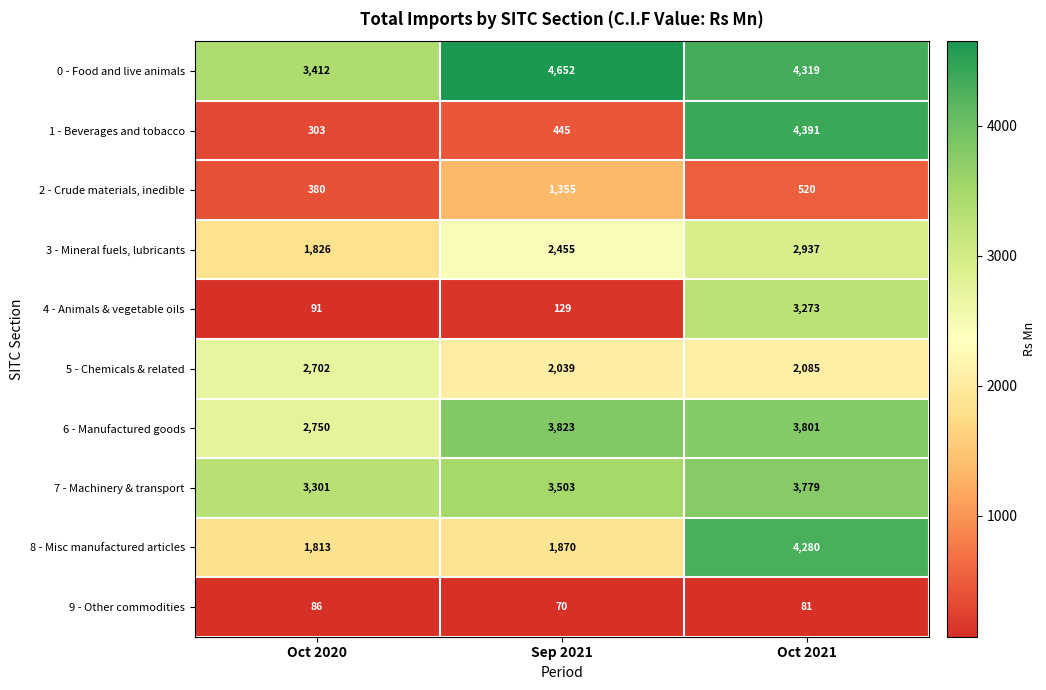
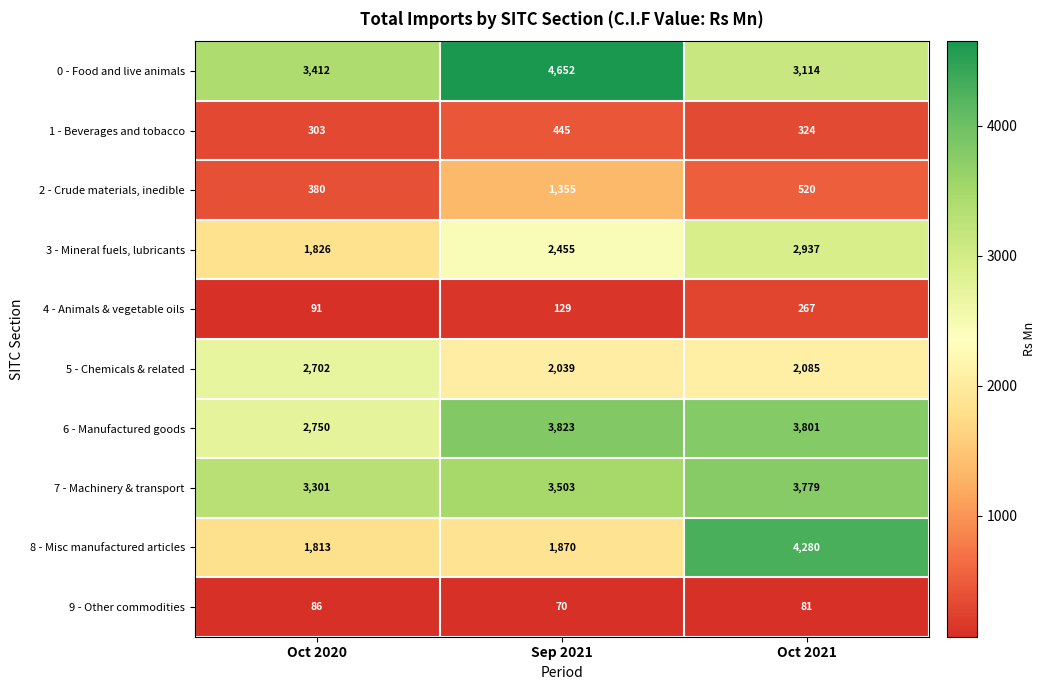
  {
    "0 - Food and live animals": {
      "Oct 2020": "3,412",
      "Sep 2021": "4,652",
-     "Oct 2021": "4,319"
+     "Oct 2021": "3,114"
    },
    "1 - Beverages and tobacco": {
      "Oct 2020": "303",
      "Sep 2021": "445",
-     "Oct 2021": "4,391"
+     "Oct 2021": "324"
    },
    "2 - Crude materials, inedible": {
      "Oct 2020": "380",
      "Sep 2021": "1,355",
      "Oct 2021": "520"
    },
    "3 - Mineral fuels, lubricants": {
      "Oct 2020": "1,826",
      "Sep 2021": "2,455",
      "Oct 2021": "2,937"
    },
    "4 - Animals & vegetable oils": {
      "Oct 2020": "91",
      "Sep 2021": "129",
-     "Oct 2021": "3,273"
+     "Oct 2021": "267"
    },
    "5 - Chemicals & related": {
      "Oct 2020": "2,702",
      "Sep 2021": "2,039",
      "Oct 2021": "2,085"
    },
    "6 - Manufactured goods": {
      "Oct 2020": "2,750",
      "Sep 2021": "3,823",
      "Oct 2021": "3,801"
    },
    "7 - Machinery & transport": {
      "Oct 2020": "3,301",
      "Sep 2021": "3,503",
      "Oct 2021": "3,779"
    },
    "8 - Misc manufactured articles": {
      "Oct 2020": "1,813",
      "Sep 2021": "1,870",
      "Oct 2021": "4,280"
    },
    "9 - Other commodities": {
      "Oct 2020": "86",
      "Sep 2021": "70",
      "Oct 2021": "81"
    }
  }
